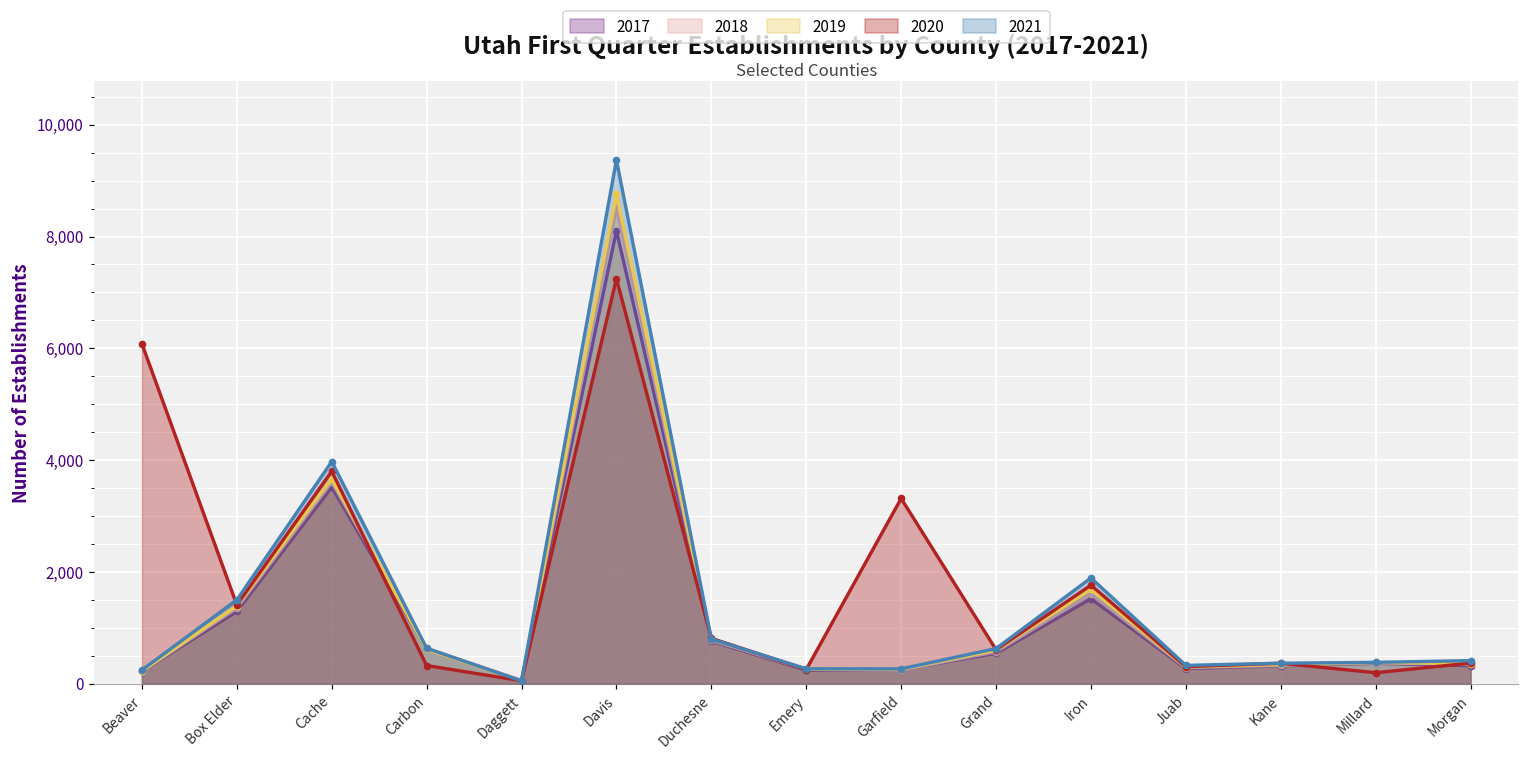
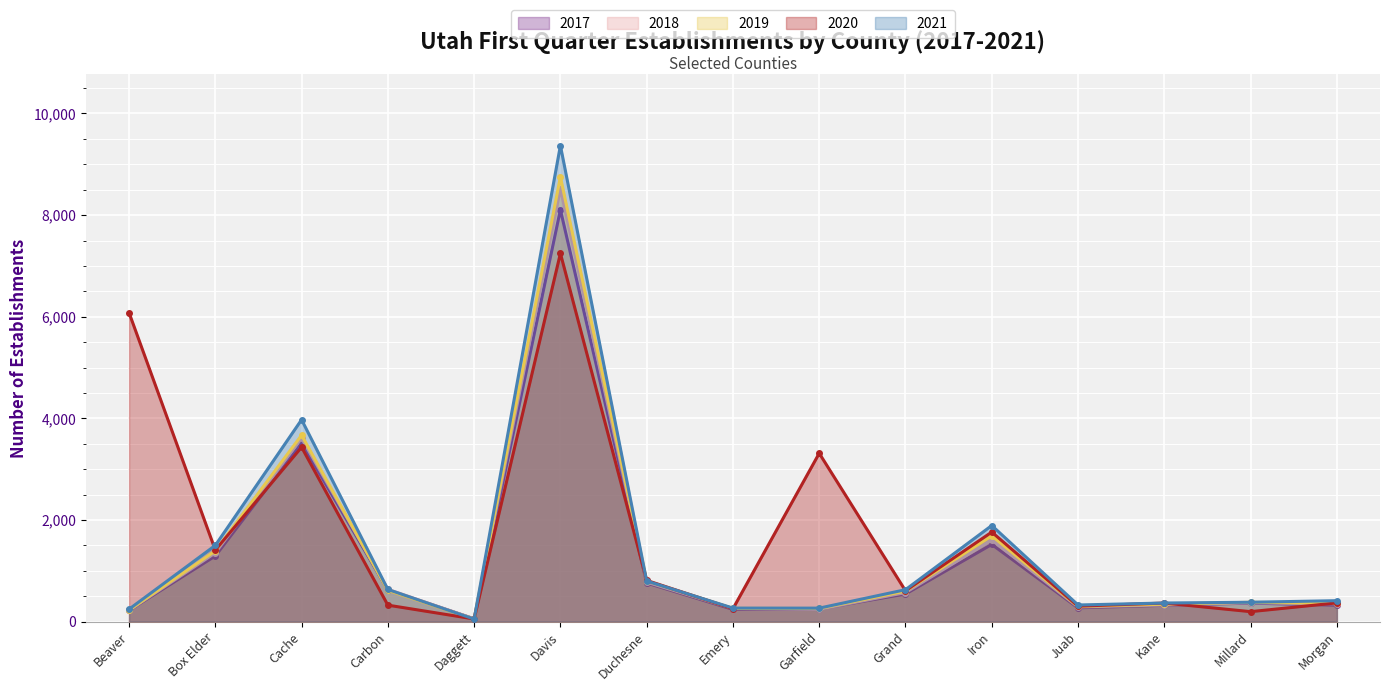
  {
    "2020": {
      "Beaver": "6,100",
-     "Cache": "3,800",
+     "Cache": "3,400",
      "Carbon": "300",
      "Davis": "7,200",
      "Garfield": "3,300",
      "Iron": "1,800",
      "Millard": "200"
    }
  }
